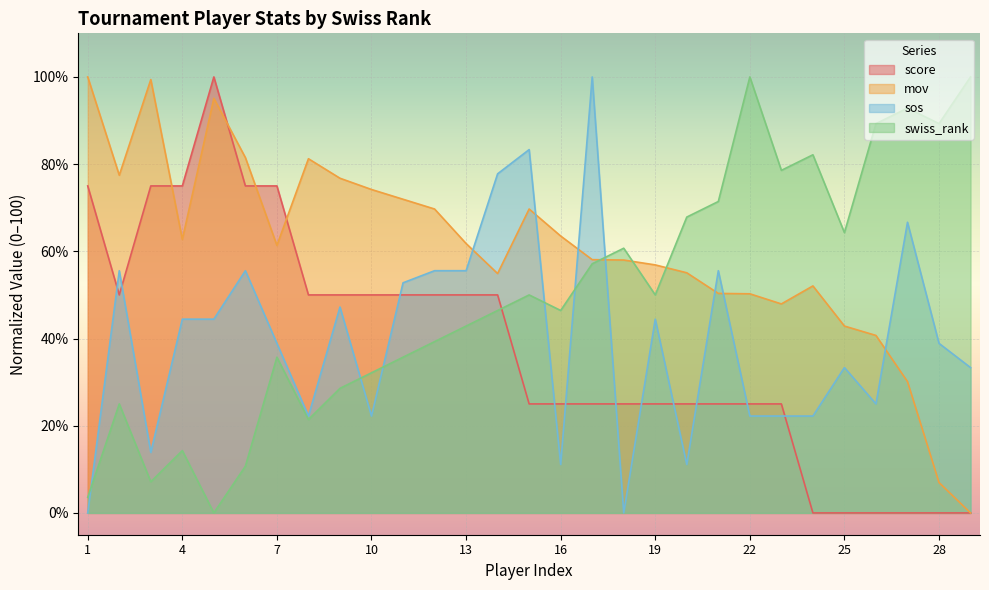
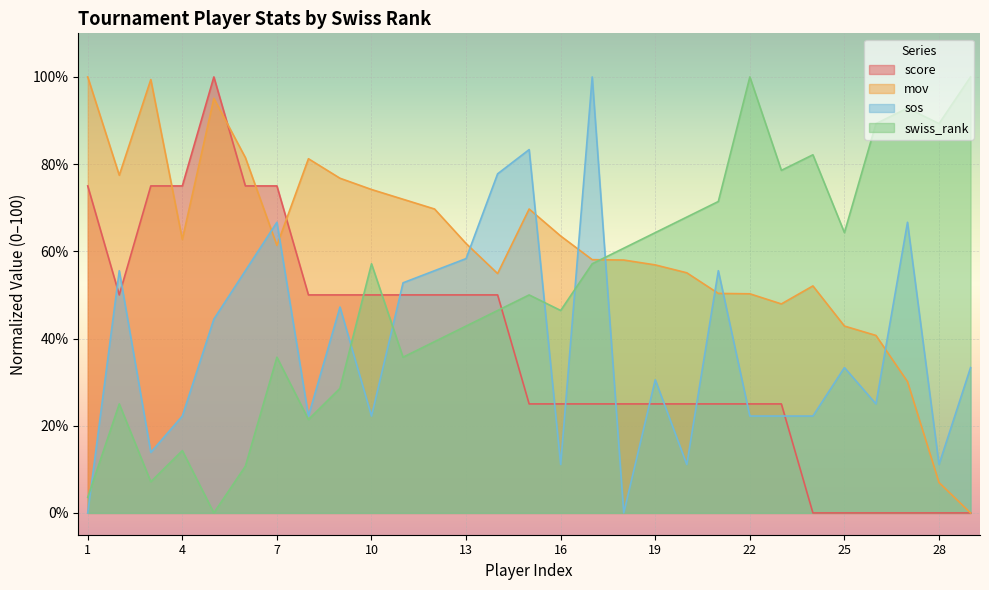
  {
    "sos": {
      "1": "0%",
-     "4": "44%",
-     "7": "39%",
+     "4": "22%",
+     "7": "67%",
      "10": "22%",
-     "13": "56%",
+     "13": "58%",
      "16": "11%",
-     "19": "44%",
+     "19": "31%",
      "22": "22%",
      "25": "33%",
-     "28": "39%"
+     "28": "11%"
    },
    "swiss_rank": {
      "1": "4%",
      "4": "14%",
      "7": "36%",
-     "10": "32%",
+     "10": "57%",
      "13": "43%",
      "16": "46%",
-     "19": "50%",
+     "19": "64%",
      "22": "100%",
      "25": "64%"
    }
  }
